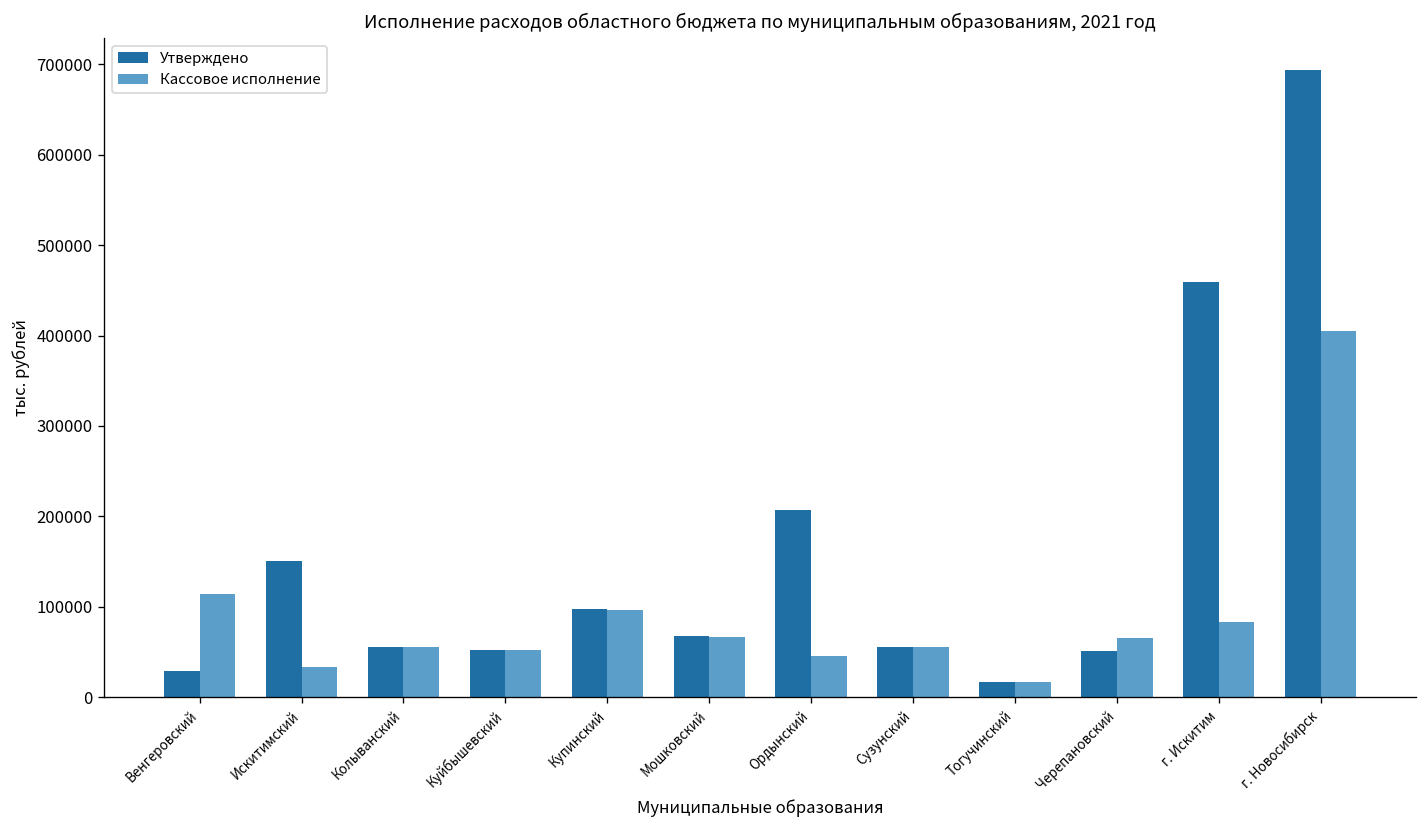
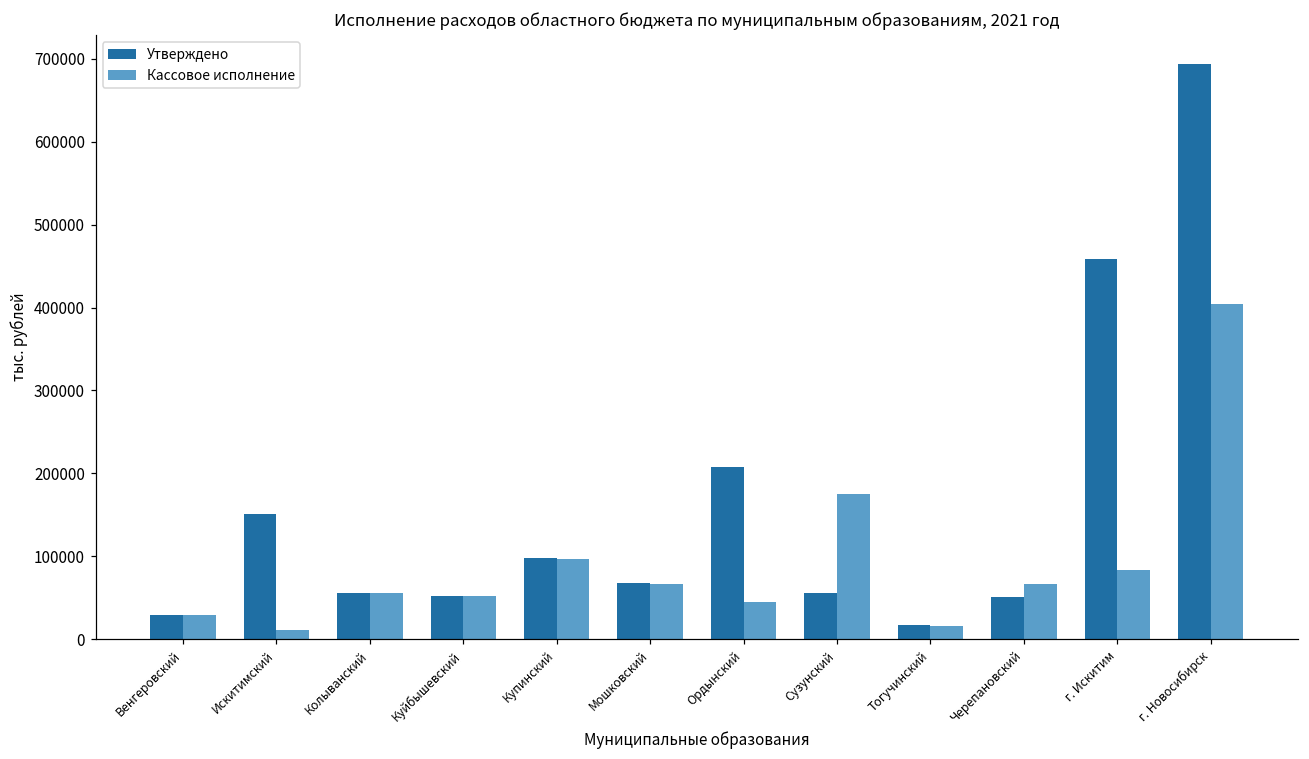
  {
    "Утверждено": {
      "Венгеровский": 30000,
      "Искитимский": 150000,
      "Колыванский": 60000,
      "Куйбышевский": 50000,
      "Купинский": 100000,
      "Мошковский": 70000,
      "Ордынский": 210000,
      "Сузунский": 60000,
      "Тогучинский": 20000,
      "Черепановский": 50000,
      "г. Искитим": 460000,
      "г. Новосибирск": 690000
    },
    "Кассовое исполнение": {
-     "Венгеровский": 110000,
-     "Искитимский": 30000,
+     "Венгеровский": 30000,
+     "Искитимский": 10000,
      "Колыванский": 60000,
      "Куйбышевский": 50000,
      "Купинский": 100000,
      "Мошковский": 70000,
      "Ордынский": 50000,
-     "Сузунский": 60000,
+     "Сузунский": 170000,
      "Тогучинский": 20000,
      "Черепановский": 70000,
      "г. Искитим": 80000,
      "г. Новосибирск": 400000
    }
  }
